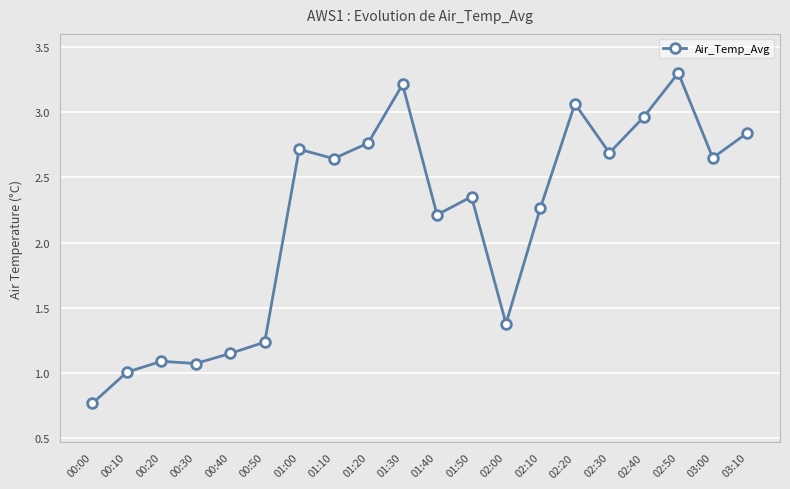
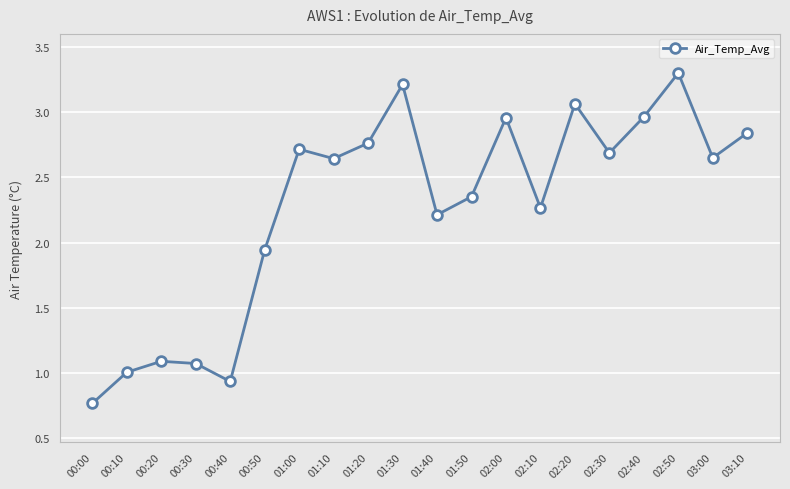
  {
    "00:00": 0.77,
    "00:10": 1.01,
    "00:20": 1.09,
    "00:30": 1.07,
-   "00:40": 1.15,
-   "00:50": 1.24,
+   "00:40": 0.93,
+   "00:50": 1.94,
    "01:00": 2.72,
    "01:10": 2.64,
    "01:20": 2.76,
    "01:30": 3.21,
    "01:40": 2.21,
    "01:50": 2.35,
-   "02:00": 1.38,
+   "02:00": 2.96,
    "02:10": 2.27,
    "02:20": 3.07,
    "02:30": 2.69,
    "02:40": 2.96,
    "02:50": 3.30,
    "03:00": 2.65,
    "03:10": 2.84
  }
